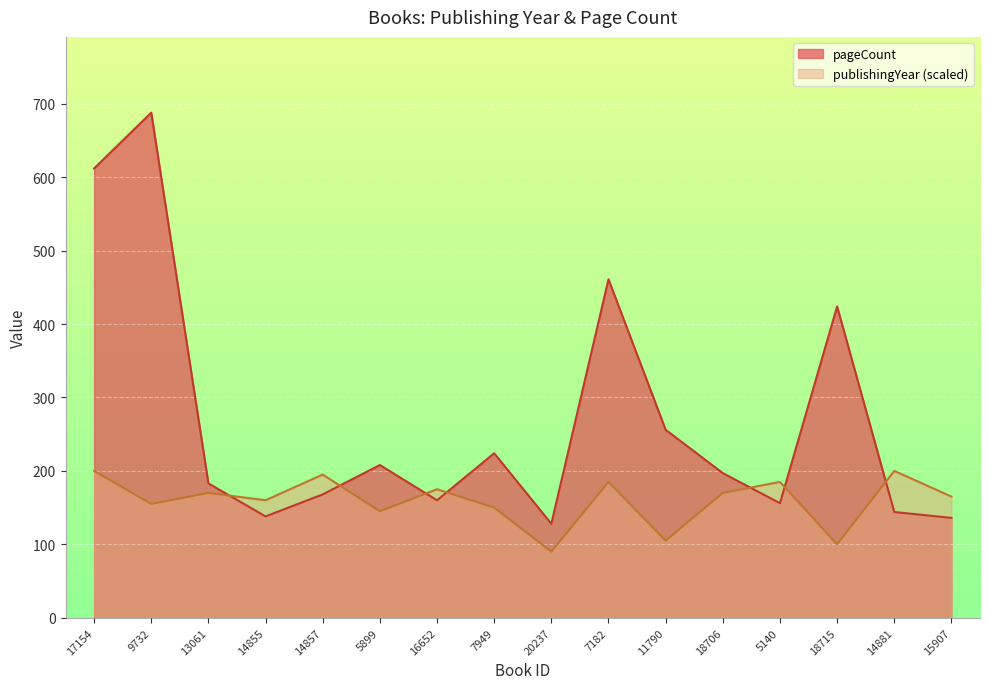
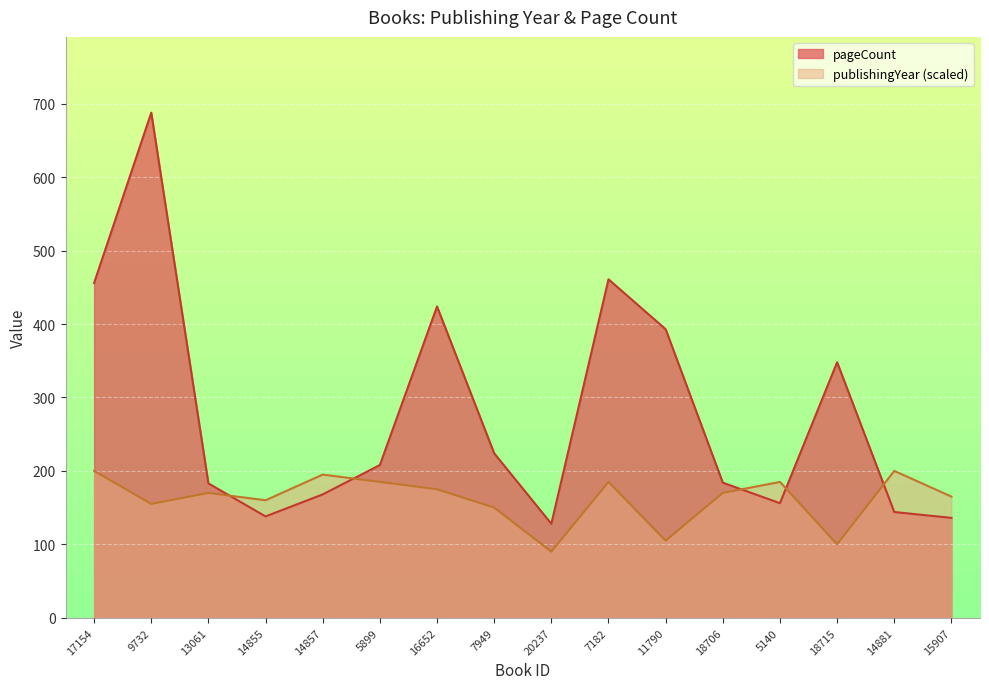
  {
    "pageCount": {
-     "17154": 610,
+     "17154": 460,
      "9732": 690,
      "13061": 180,
      "14855": 140,
      "14857": 170,
      "5899": 210,
-     "16652": 160,
+     "16652": 420,
      "7949": 220,
      "20237": 130,
      "7182": 460,
-     "11790": 260,
-     "18706": 200,
+     "11790": 390,
+     "18706": 180,
      "5140": 160,
-     "18715": 420,
+     "18715": 350,
      "14881": 140,
      "15907": 140
    },
    "publishingYear (scaled)": {
      "17154": 200,
      "9732": 160,
      "13061": 170,
      "14855": 160,
      "14857": 200,
-     "5899": 150,
+     "5899": 190,
      "16652": 180,
      "7949": 150,
      "20237": 90,
      "7182": 190,
      "11790": 110,
      "18706": 170,
      "5140": 190,
      "18715": 100,
      "14881": 200,
      "15907": 170
    }
  }
